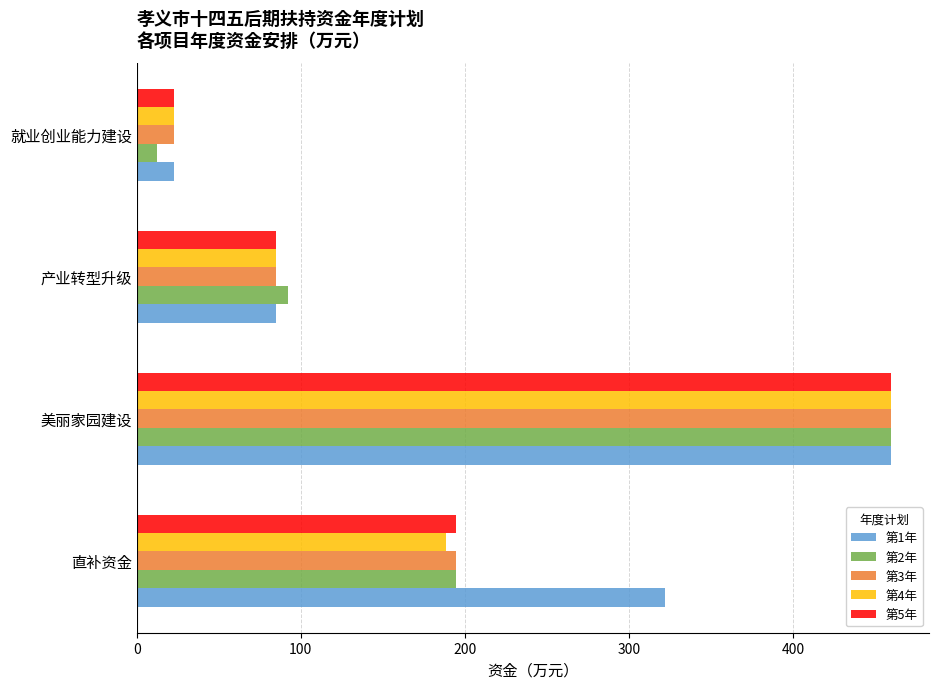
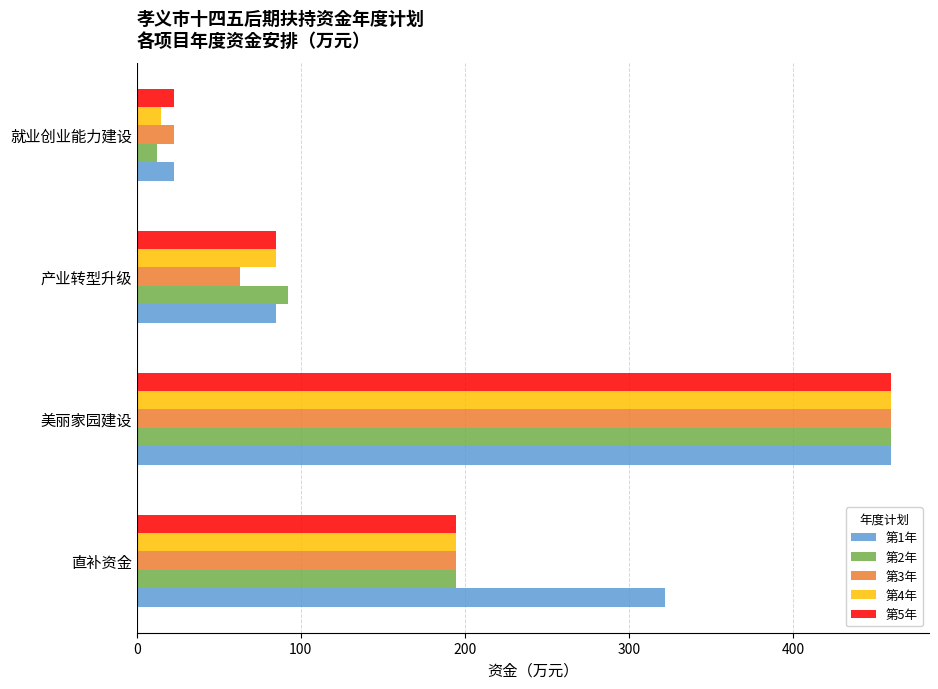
  {
    "第1年": {
      "就业创业能力建设": 23,
      "产业转型升级": 85,
      "美丽家园建设": 460,
      "直补资金": 322
    },
    "第2年": {
      "就业创业能力建设": 12,
      "产业转型升级": 92,
      "美丽家园建设": 460,
      "直补资金": 195
    },
    "第3年": {
      "就业创业能力建设": 23,
-     "产业转型升级": 85,
+     "产业转型升级": 63,
      "美丽家园建设": 460,
      "直补资金": 195
    },
    "第4年": {
-     "就业创业能力建设": 23,
+     "就业创业能力建设": 15,
      "产业转型升级": 85,
      "美丽家园建设": 460,
-     "直补资金": 189
+     "直补资金": 195
    },
    "第5年": {
      "就业创业能力建设": 23,
      "产业转型升级": 85,
      "美丽家园建设": 460,
      "直补资金": 195
    }
  }
